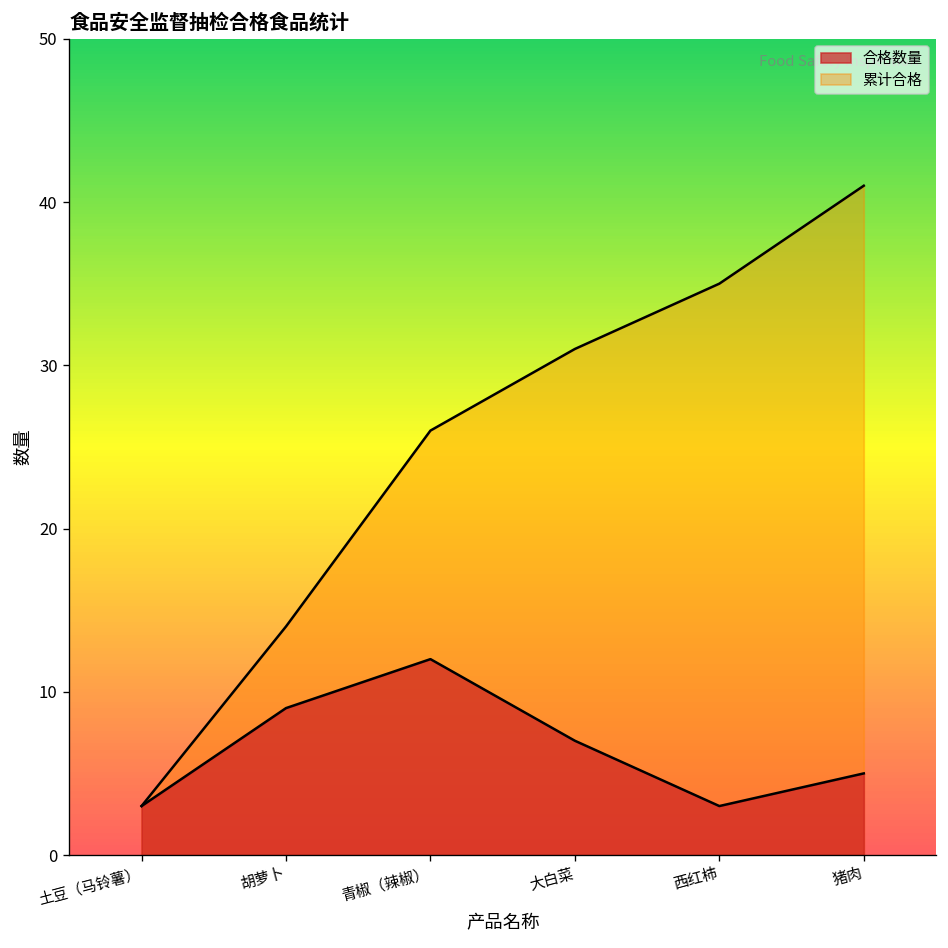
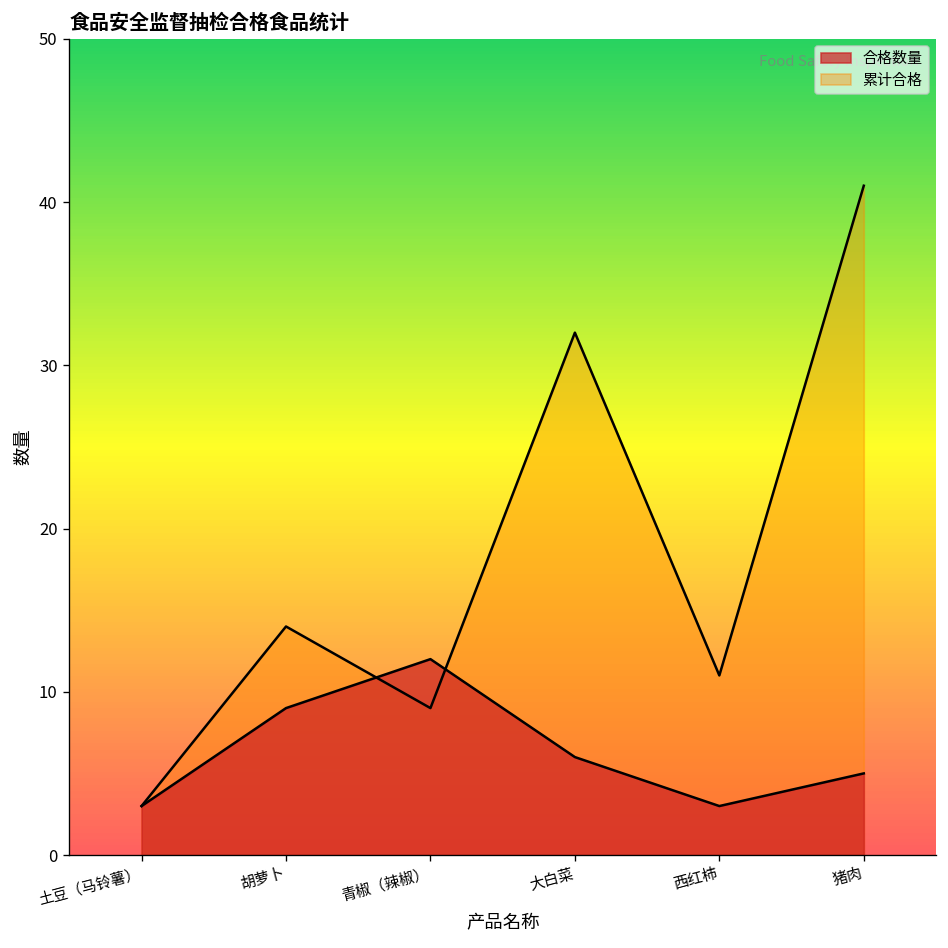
  {
    "合格数量": {
      "胡萝卜": 9,
      "青椒（辣椒）": 12,
-     "大白菜": 7,
+     "大白菜": 6,
      "西红柿": 3,
      "猪肉": 5
    },
    "累计合格": {
      "胡萝卜": 14,
-     "青椒（辣椒）": 26,
-     "大白菜": 31,
-     "西红柿": 35,
+     "青椒（辣椒）": 9,
+     "大白菜": 32,
+     "西红柿": 11,
      "猪肉": 41
    }
  }
